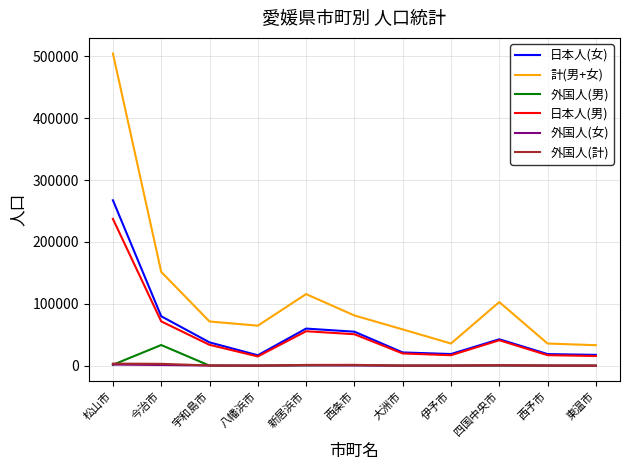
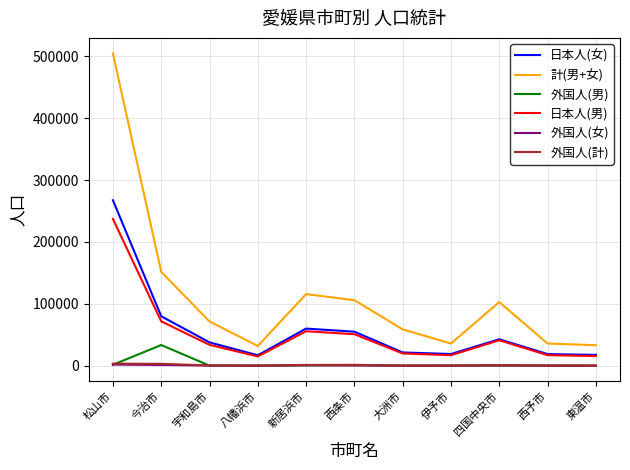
  {
    "日本人(女)": {
      "松山市": 270000,
      "今治市": 80000,
      "新居浜市": 60000
    },
    "計(男+女)": {
      "松山市": 500000,
      "今治市": 150000,
      "宇和島市": 70000,
-     "八幡浜市": 60000,
+     "八幡浜市": 30000,
      "新居浜市": 120000,
-     "西条市": 80000,
+     "西条市": 110000,
      "大洲市": 60000,
      "伊予市": 40000,
      "四国中央市": 100000,
      "西予市": 40000,
      "東温市": 30000
    },
    "外国人(男)": {
      "今治市": 30000
    },
    "日本人(男)": {
      "松山市": 240000,
      "今治市": 70000,
      "新居浜市": 60000
    }
  }
